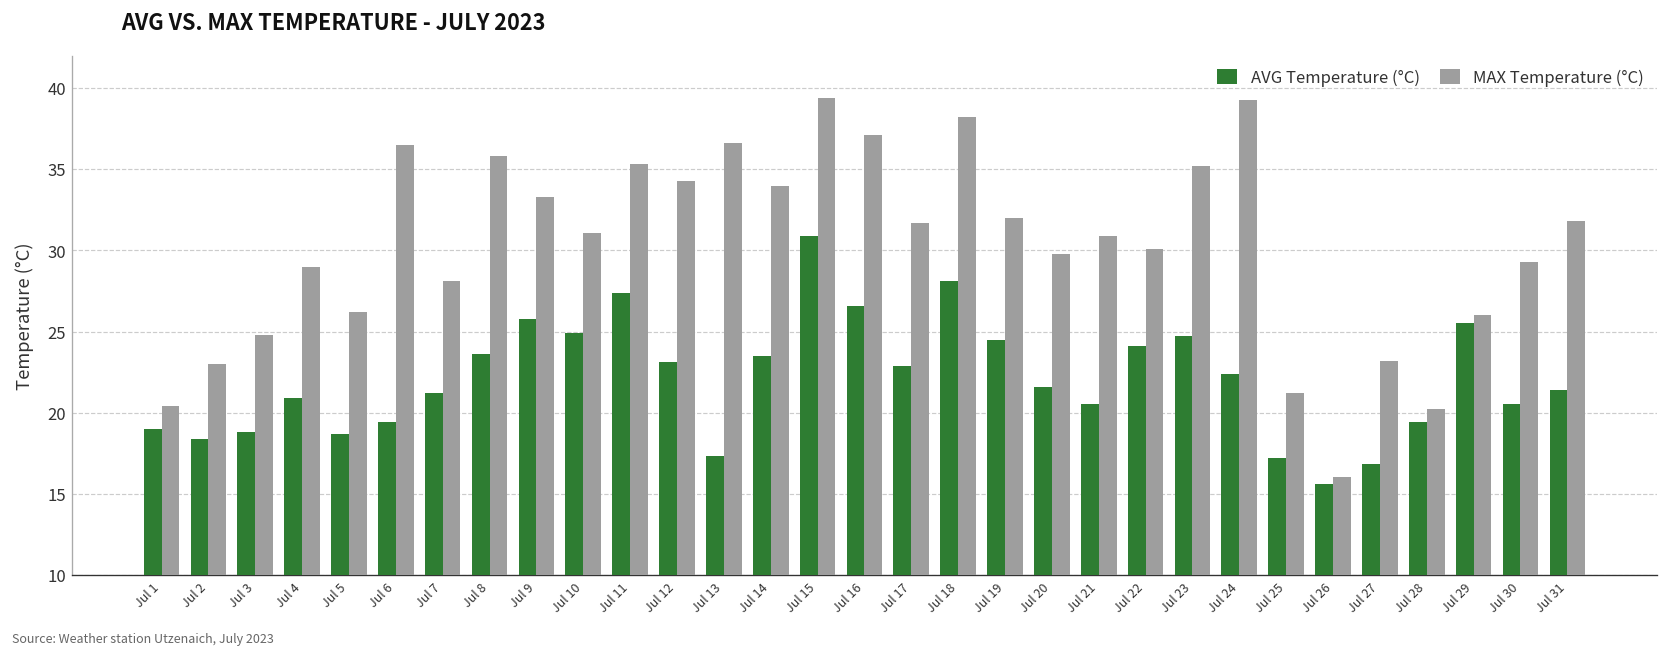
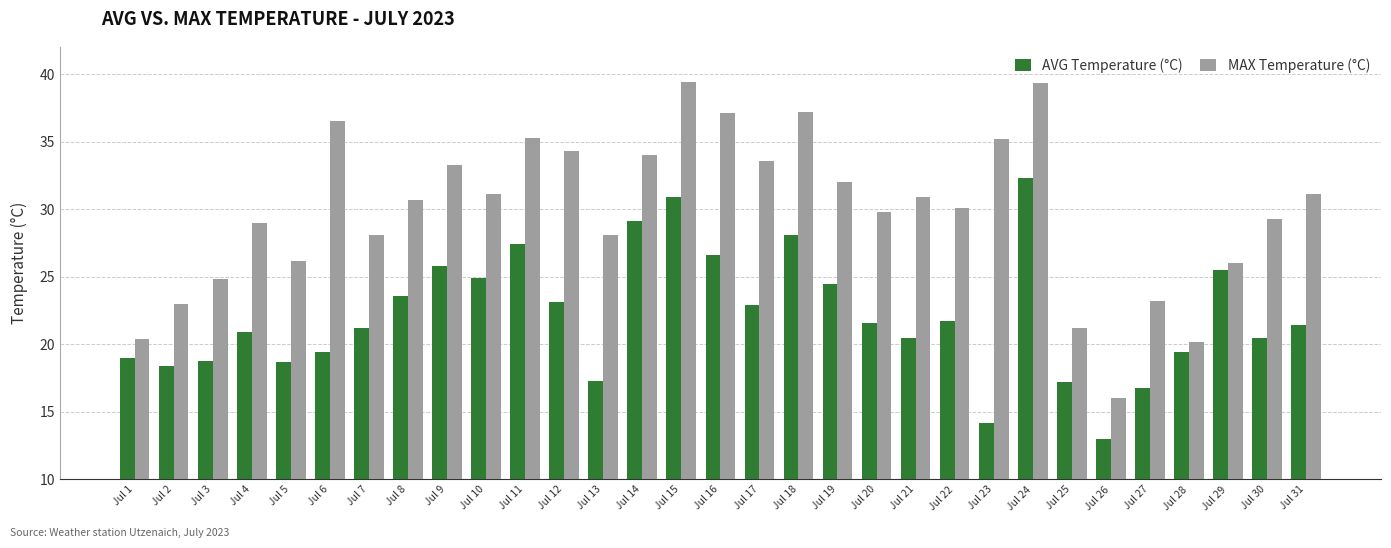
  {
    "AVG Temperature (°C)": {
      "Jul 1": 19.0,
      "Jul 2": 18.4,
      "Jul 3": 18.8,
      "Jul 4": 20.9,
      "Jul 5": 18.7,
      "Jul 6": 19.4,
      "Jul 7": 21.2,
      "Jul 8": 23.6,
      "Jul 9": 25.8,
      "Jul 10": 24.9,
      "Jul 11": 27.4,
      "Jul 12": 23.1,
      "Jul 13": 17.3,
-     "Jul 14": 23.5,
+     "Jul 14": 29.1,
      "Jul 15": 30.9,
      "Jul 16": 26.6,
      "Jul 17": 22.9,
      "Jul 18": 28.1,
      "Jul 19": 24.5,
      "Jul 20": 21.6,
      "Jul 21": 20.5,
-     "Jul 22": 24.1,
-     "Jul 23": 24.7,
-     "Jul 24": 22.4,
+     "Jul 22": 21.7,
+     "Jul 23": 14.2,
+     "Jul 24": 32.3,
      "Jul 25": 17.2,
-     "Jul 26": 15.6,
+     "Jul 26": 13.0,
      "Jul 27": 16.8,
      "Jul 28": 19.4,
      "Jul 29": 25.5,
      "Jul 30": 20.5,
      "Jul 31": 21.4
    },
    "MAX Temperature (°C)": {
      "Jul 1": 20.4,
      "Jul 2": 23.0,
      "Jul 3": 24.8,
      "Jul 4": 29.0,
      "Jul 5": 26.2,
      "Jul 6": 36.5,
      "Jul 7": 28.1,
-     "Jul 8": 35.8,
+     "Jul 8": 30.7,
      "Jul 9": 33.3,
      "Jul 10": 31.1,
      "Jul 11": 35.3,
      "Jul 12": 34.3,
-     "Jul 13": 36.6,
+     "Jul 13": 28.1,
      "Jul 14": 34.0,
      "Jul 15": 39.4,
      "Jul 16": 37.1,
-     "Jul 17": 31.7,
-     "Jul 18": 38.2,
+     "Jul 17": 33.6,
+     "Jul 18": 37.2,
      "Jul 19": 32.0,
      "Jul 20": 29.8,
      "Jul 21": 30.9,
      "Jul 22": 30.1,
      "Jul 23": 35.2,
      "Jul 24": 39.3,
      "Jul 25": 21.2,
      "Jul 26": 16.0,
      "Jul 27": 23.2,
      "Jul 28": 20.2,
      "Jul 29": 26.0,
      "Jul 30": 29.3,
-     "Jul 31": 31.8
+     "Jul 31": 31.1
    }
  }
